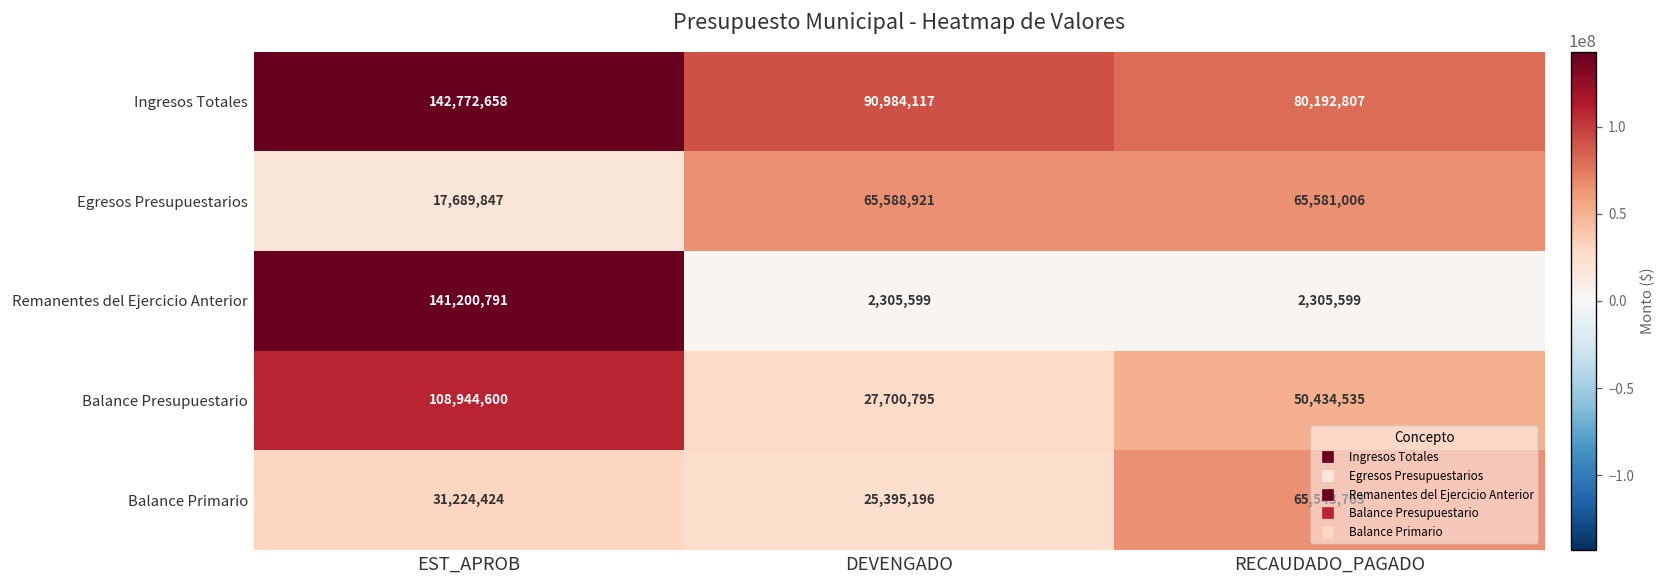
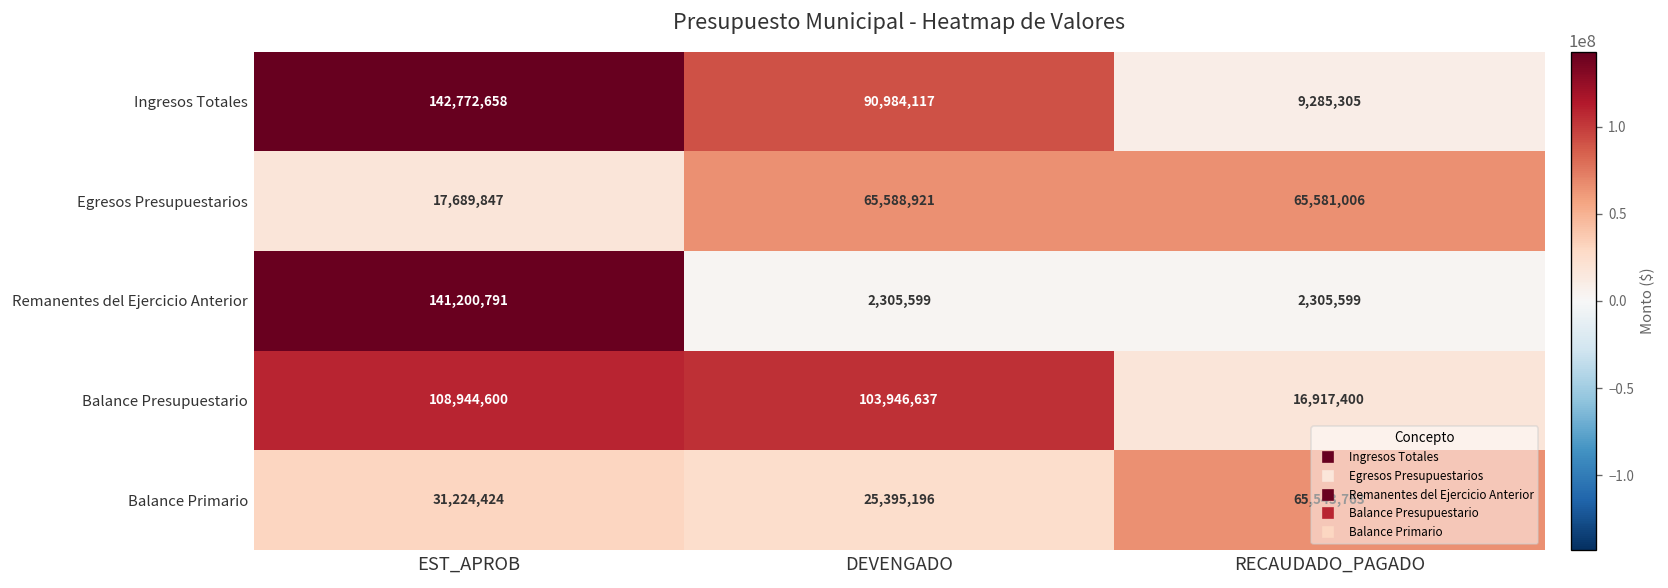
  {
    "Ingresos Totales": {
      "EST_APROB": "142,772,658",
      "DEVENGADO": "90,984,117",
-     "RECAUDADO_PAGADO": "80,192,807"
+     "RECAUDADO_PAGADO": "9,285,305"
    },
    "Egresos Presupuestarios": {
      "EST_APROB": "17,689,847",
      "DEVENGADO": "65,588,921",
      "RECAUDADO_PAGADO": "65,581,006"
    },
    "Remanentes del Ejercicio Anterior": {
      "EST_APROB": "141,200,791",
      "DEVENGADO": "2,305,599",
      "RECAUDADO_PAGADO": "2,305,599"
    },
    "Balance Presupuestario": {
      "EST_APROB": "108,944,600",
-     "DEVENGADO": "27,700,795",
-     "RECAUDADO_PAGADO": "50,434,535"
+     "DEVENGADO": "103,946,637",
+     "RECAUDADO_PAGADO": "16,917,400"
    },
    "Balance Primario": {
      "EST_APROB": "31,224,424",
      "DEVENGADO": "25,395,196"
    }
  }
